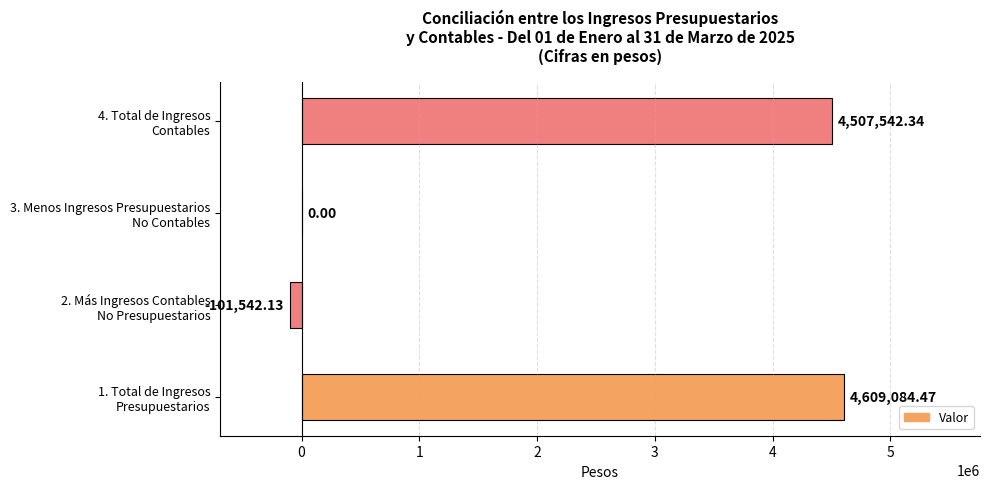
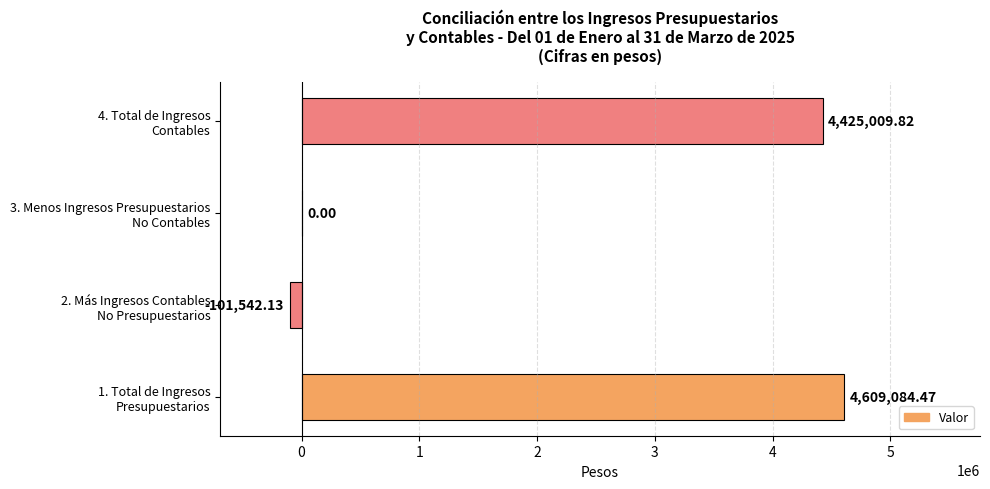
  {
-   "4. Total de Ingresos Contables": "4,507,542.34",
+   "4. Total de Ingresos Contables": "4,425,009.82",
    "3. Menos Ingresos Presupuestarios No Contables": "0.00",
    "2. Más Ingresos Contables No Presupuestarios": "-101,542.13",
    "1. Total de Ingresos Presupuestarios": "4,609,084.47"
  }
